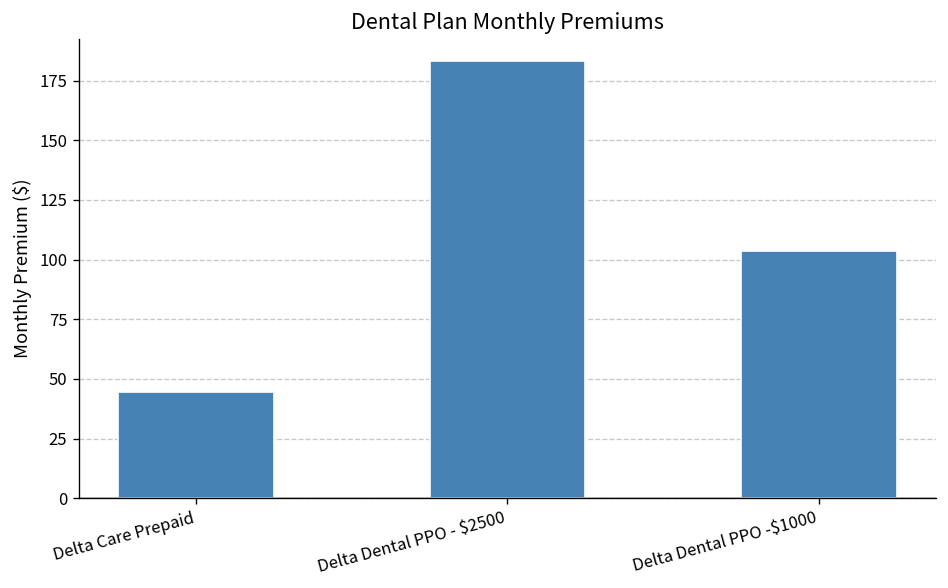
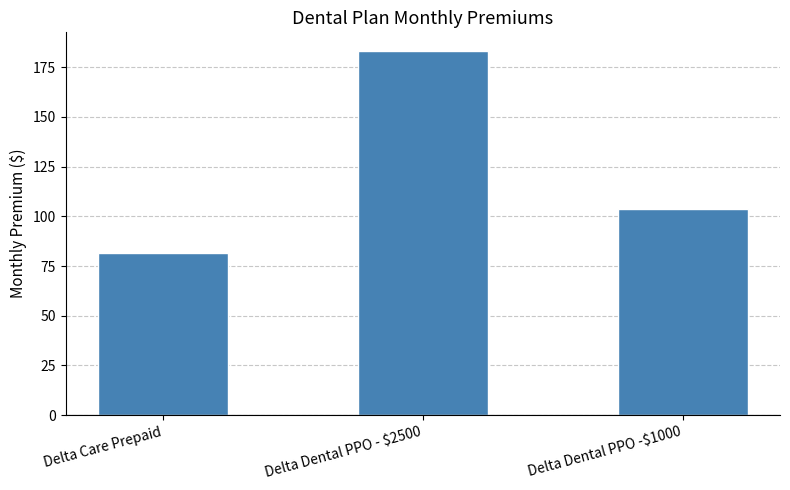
  {
-   "Delta Care Prepaid": 45,
+   "Delta Care Prepaid": 81,
    "Delta Dental PPO - $2500": 183,
    "Delta Dental PPO -$1000": 104
  }
